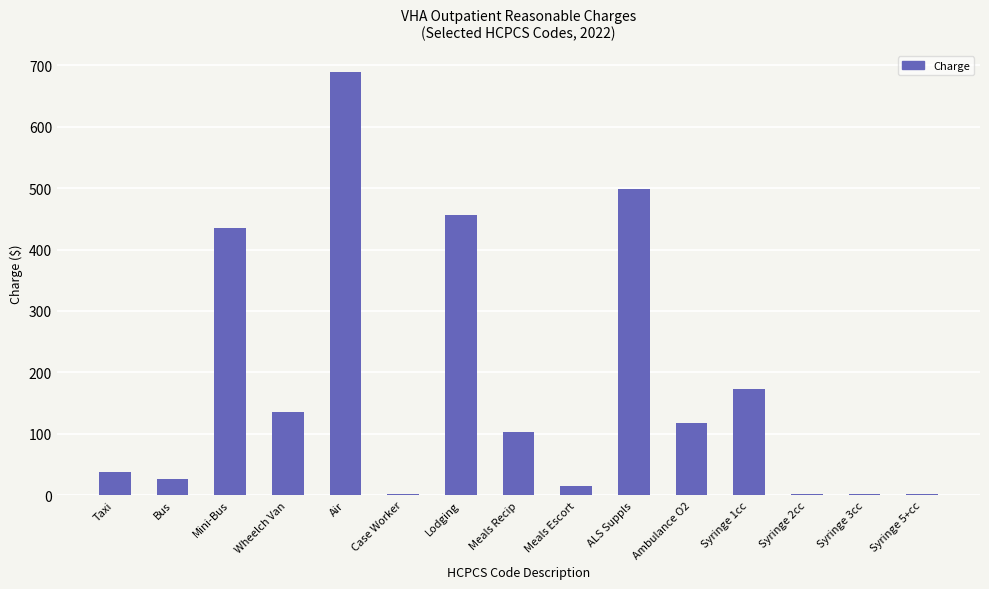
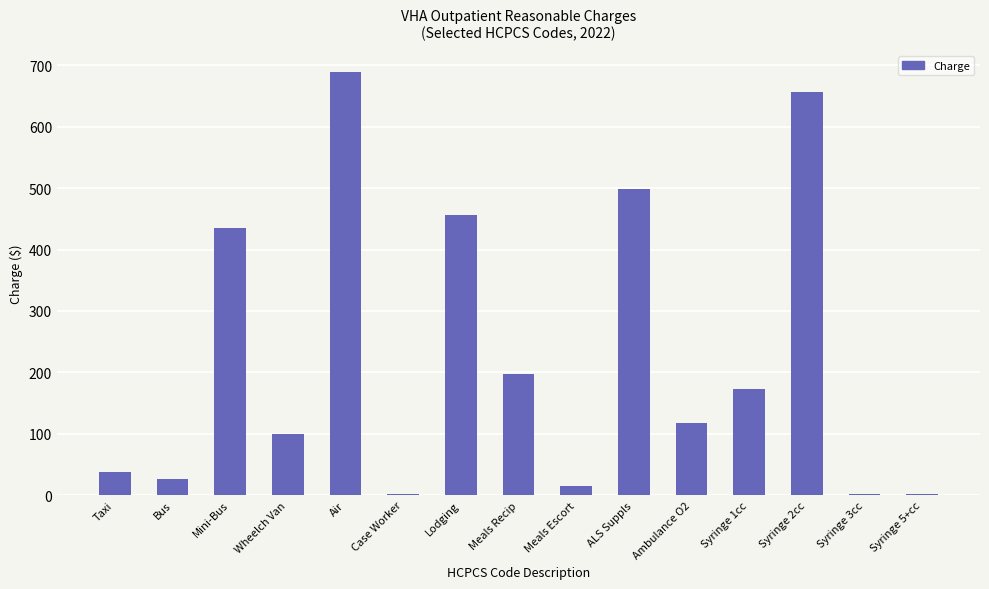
  {
    "Taxi": 40,
    "Bus": 30,
    "Mini-Bus": 440,
-   "Wheelch Van": 130,
+   "Wheelch Van": 100,
    "Air": 690,
    "Lodging": 460,
-   "Meals Recip": 100,
+   "Meals Recip": 200,
    "Meals Escort": 10,
    "ALS Suppls": 500,
    "Ambulance O2": 120,
    "Syringe 1cc": 170,
-   "Syringe 2cc": 0
+   "Syringe 2cc": 660
  }
